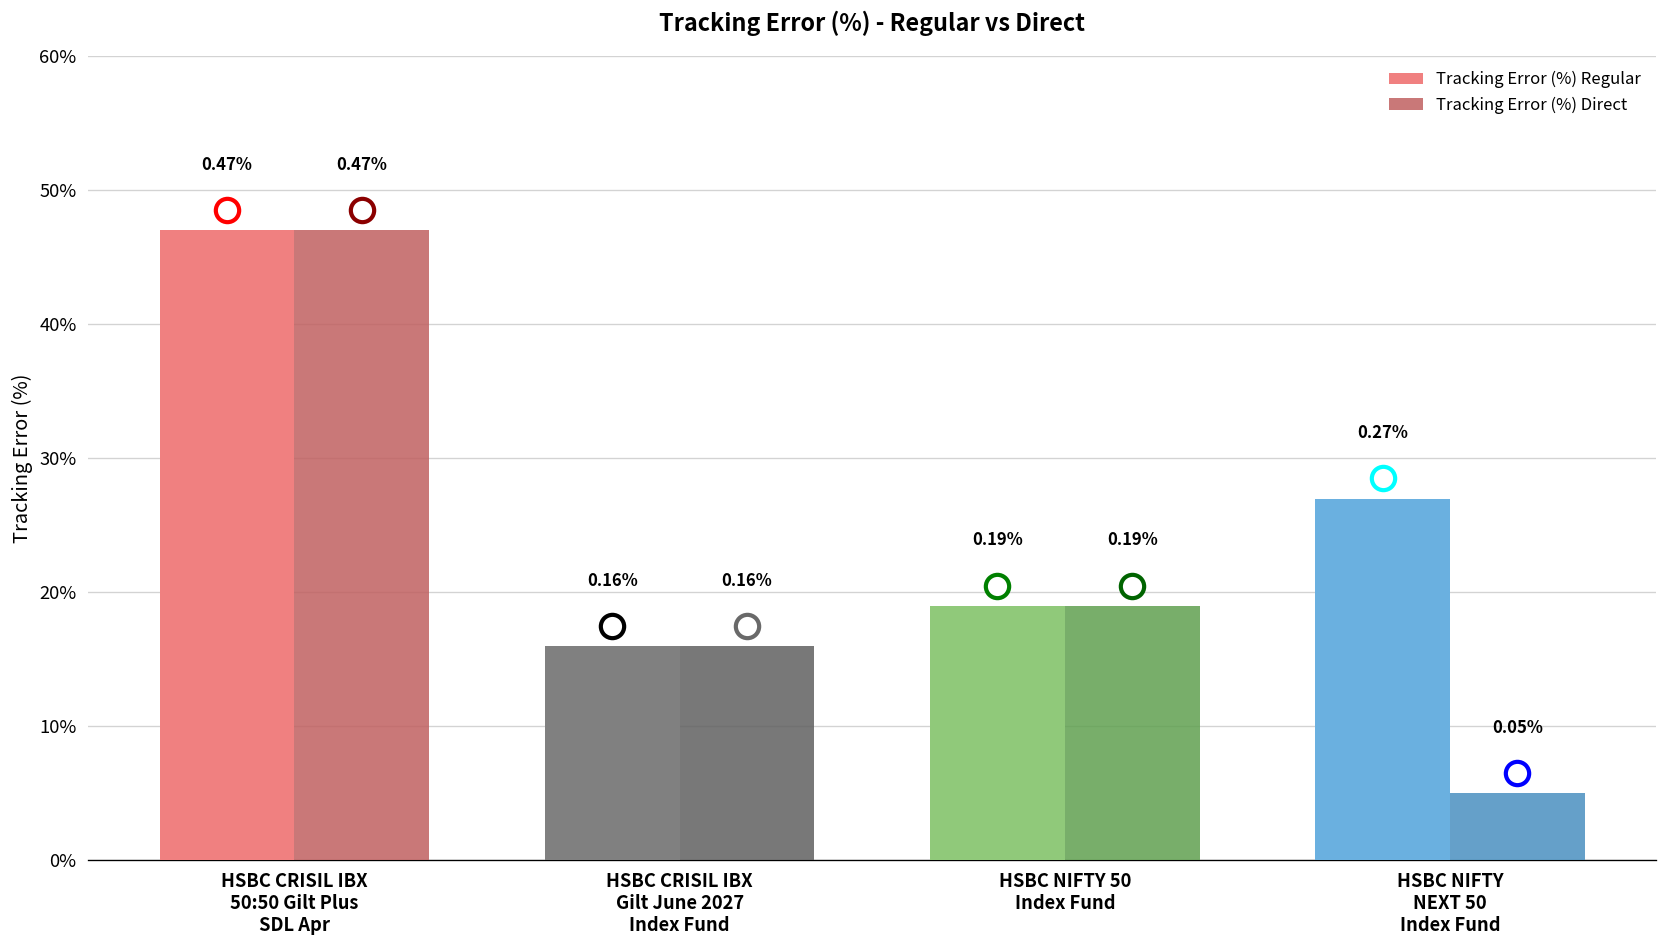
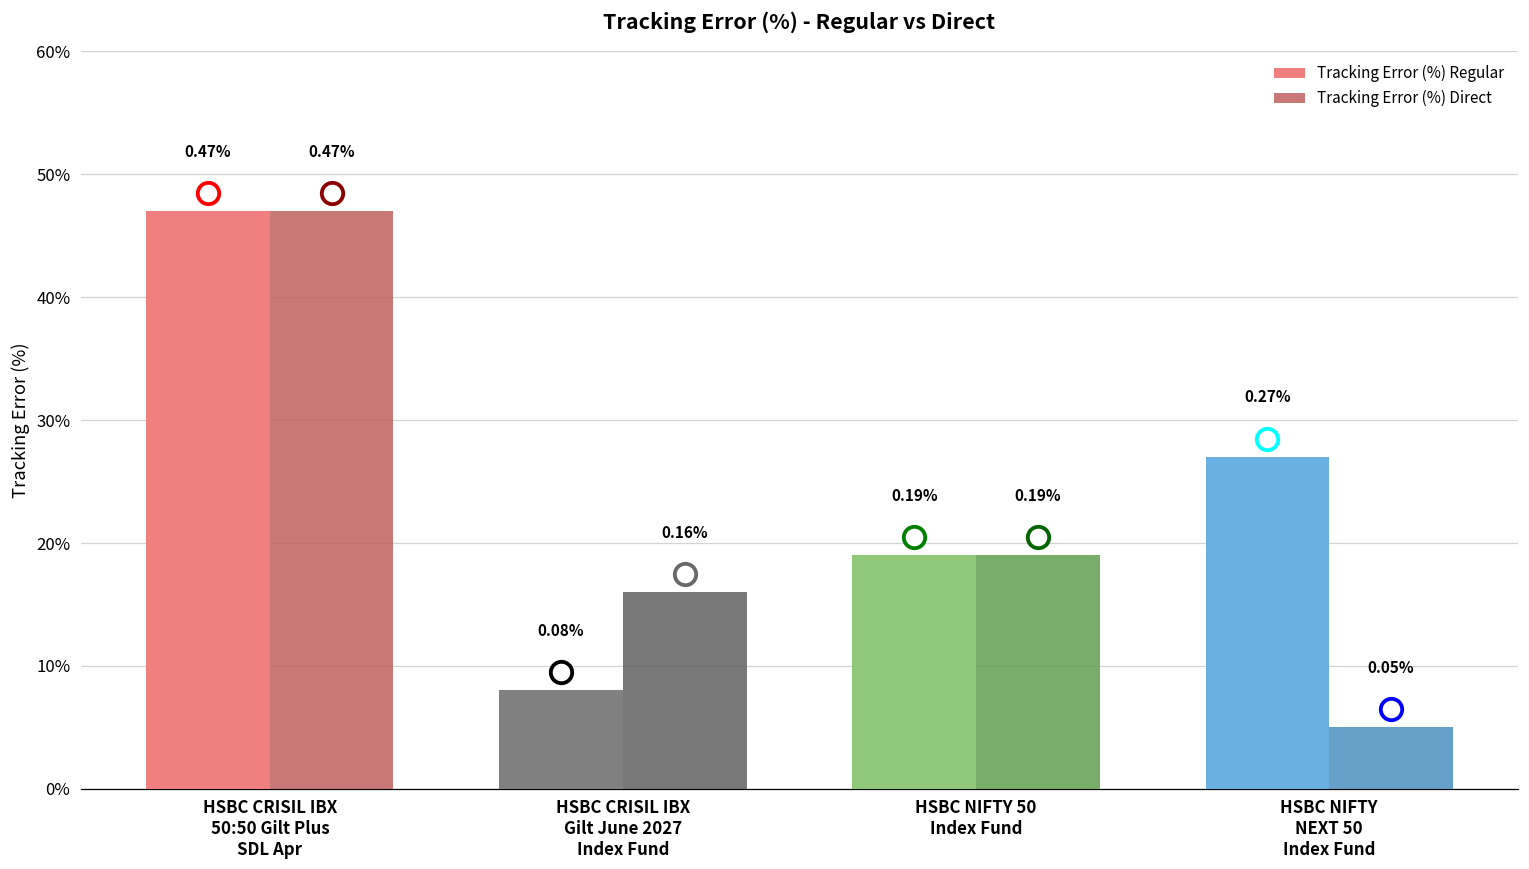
  {
    "Tracking Error (%) Regular": {
-     "HSBC CRISIL IBX Gilt June 2027 Index Fund": "0.16%"
+     "HSBC CRISIL IBX Gilt June 2027 Index Fund": "0.08%"
    }
  }
